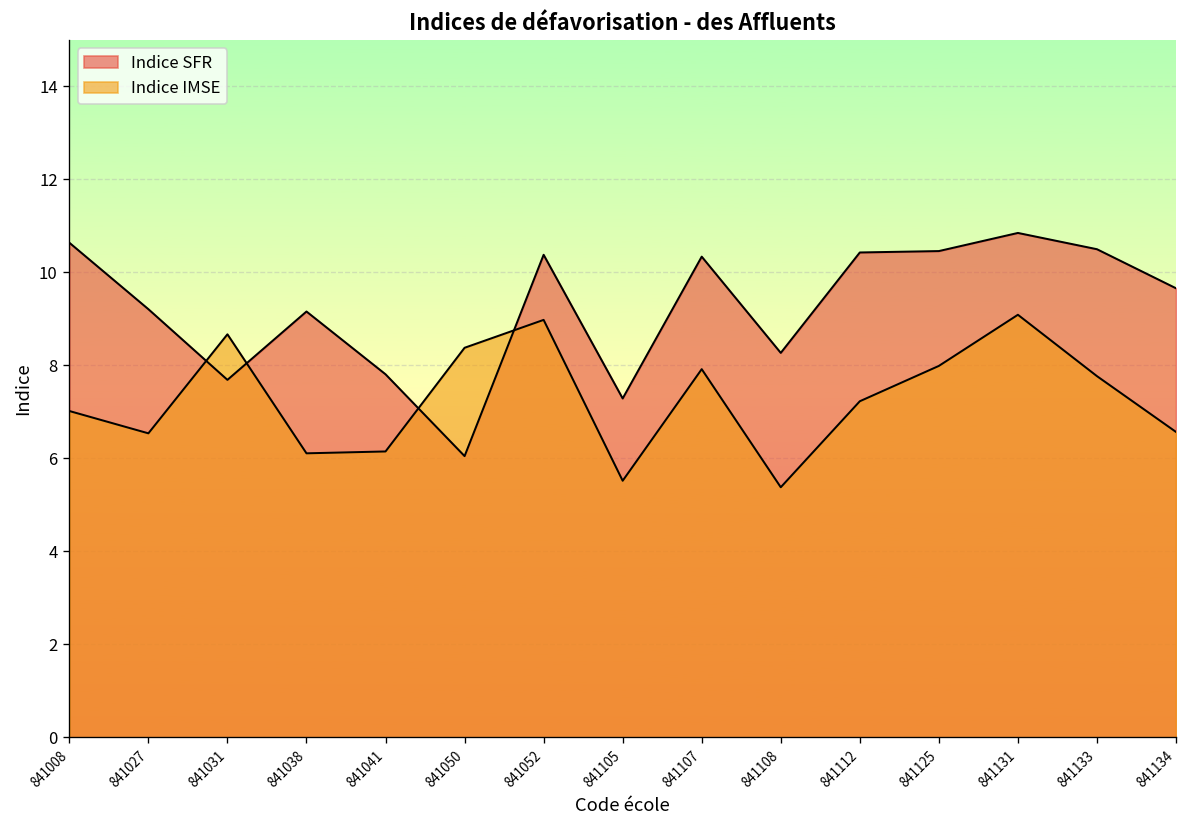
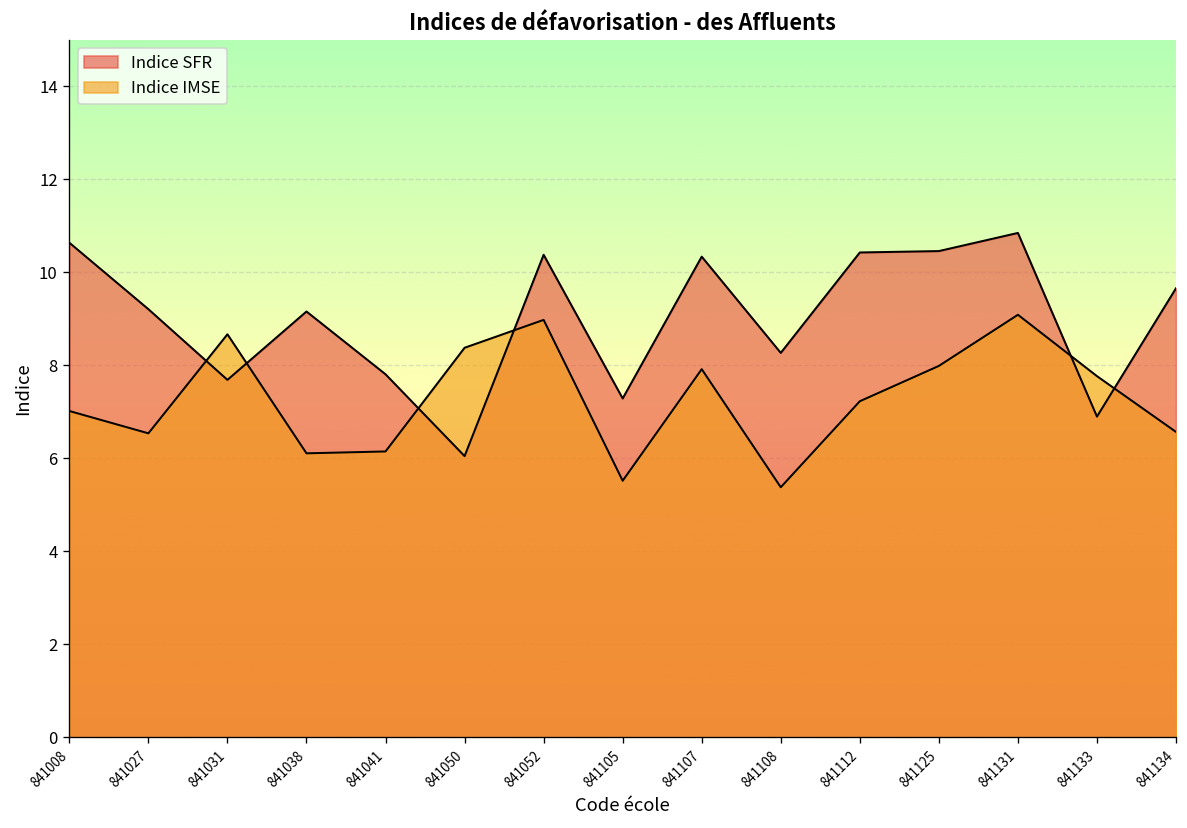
  {
    "Indice SFR": {
      "841008": 10.6,
      "841027": 9.2,
      "841031": 7.7,
      "841038": 9.2,
      "841041": 7.8,
      "841050": 6.1,
      "841052": 10.4,
      "841105": 7.3,
      "841107": 10.3,
      "841108": 8.3,
      "841112": 10.4,
      "841125": 10.5,
      "841131": 10.9,
-     "841133": 10.5,
+     "841133": 6.9,
      "841134": 9.7
    },
    "Indice IMSE": {
      "841008": 7.0,
      "841027": 6.5,
      "841031": 8.7,
      "841038": 6.1,
      "841041": 6.2,
      "841050": 8.4,
      "841052": 9.0,
      "841105": 5.5,
      "841107": 7.9,
      "841108": 5.4,
      "841112": 7.2,
      "841125": 8.0,
      "841131": 9.1,
      "841133": 7.8,
      "841134": 6.6
    }
  }
